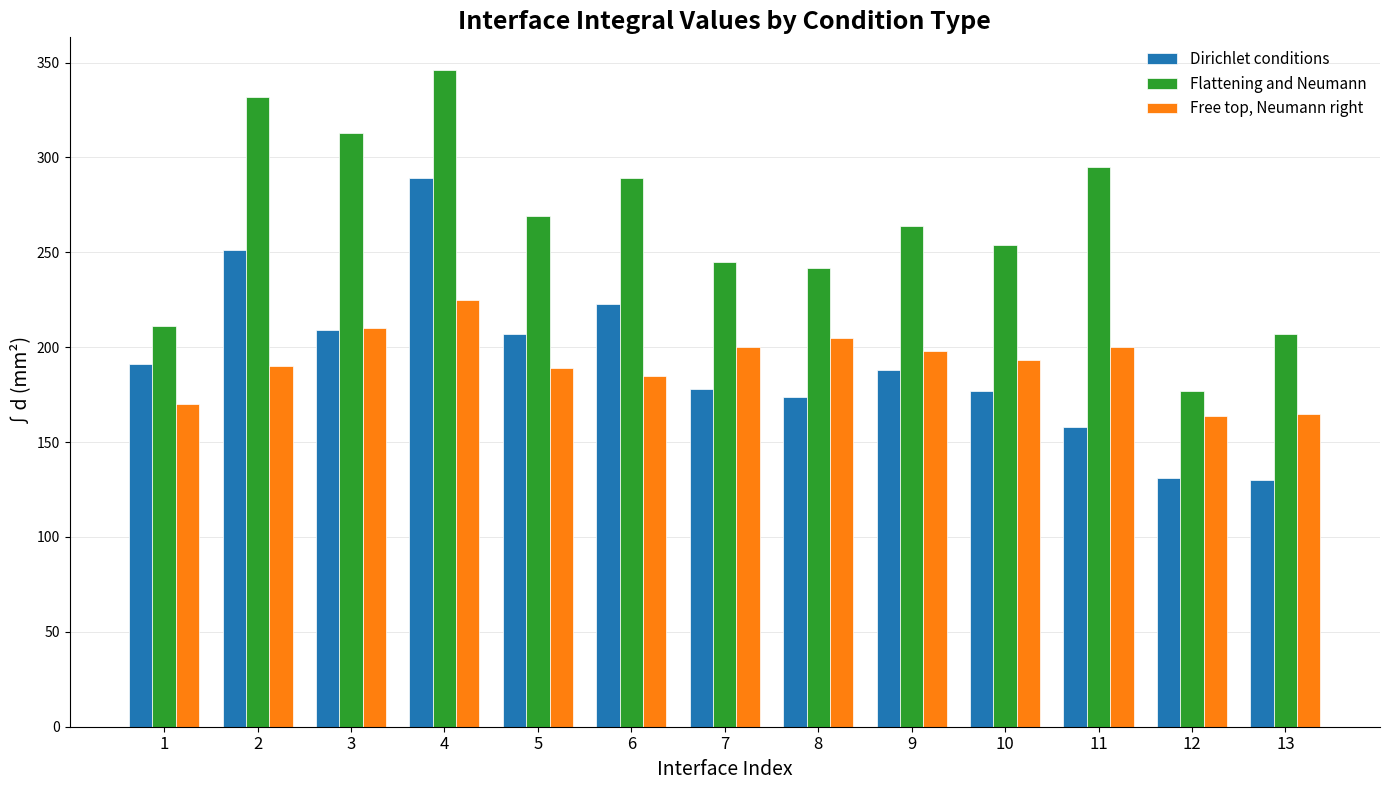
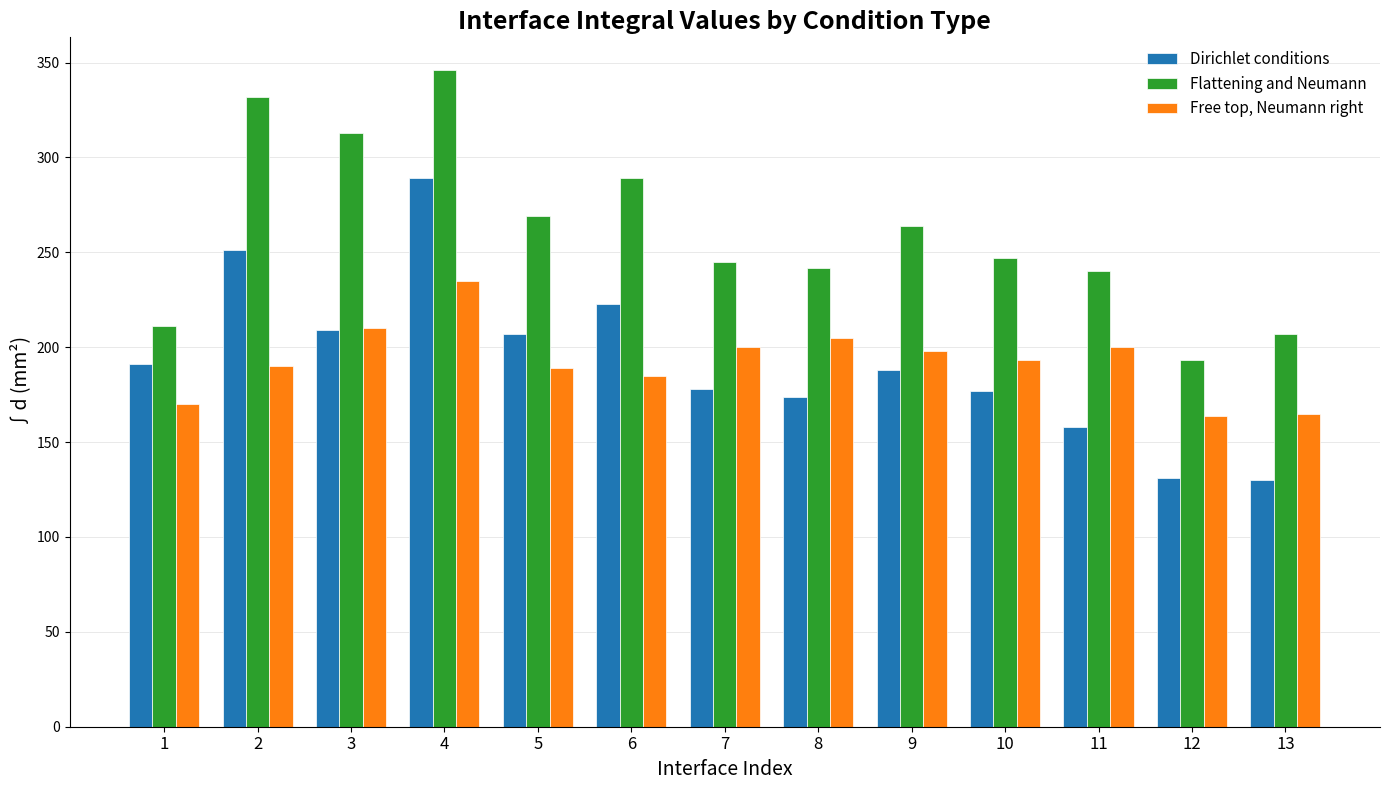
  {
    "Dirichlet conditions": {
      "1": 191,
      "2": 251,
      "3": 209,
      "4": 289,
      "5": 207,
      "6": 223,
      "7": 178,
      "8": 174,
      "9": 188,
      "10": 177,
      "11": 158,
      "12": 131,
      "13": 130
    },
    "Flattening and Neumann": {
      "1": 211,
      "2": 332,
      "3": 313,
      "4": 346,
      "5": 269,
      "6": 289,
      "7": 245,
      "8": 242,
      "9": 264,
-     "10": 254,
-     "11": 295,
-     "12": 177,
+     "10": 247,
+     "11": 240,
+     "12": 193,
      "13": 207
    },
    "Free top, Neumann right": {
      "1": 170,
      "2": 190,
      "3": 210,
-     "4": 225,
+     "4": 235,
      "5": 189,
      "6": 185,
      "7": 200,
      "8": 205,
      "9": 198,
      "10": 193,
      "11": 200,
      "12": 164,
      "13": 165
    }
  }
